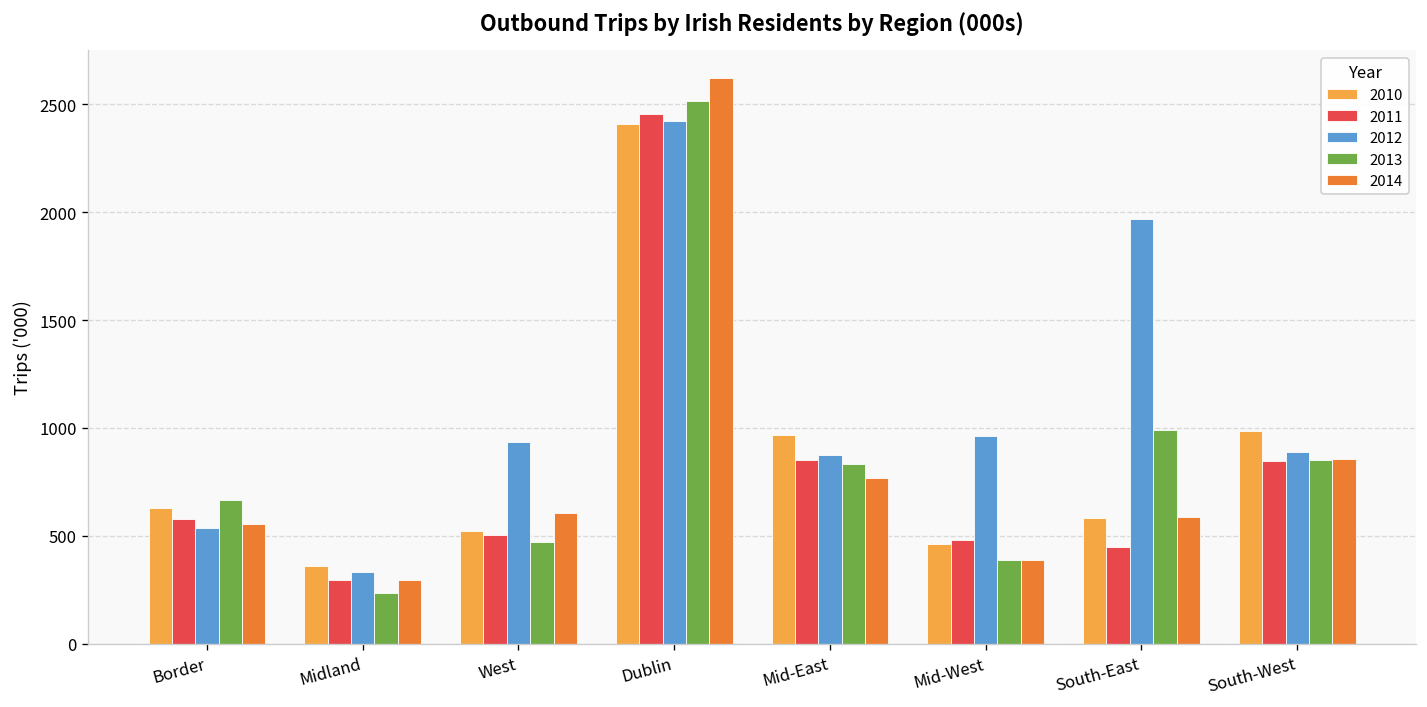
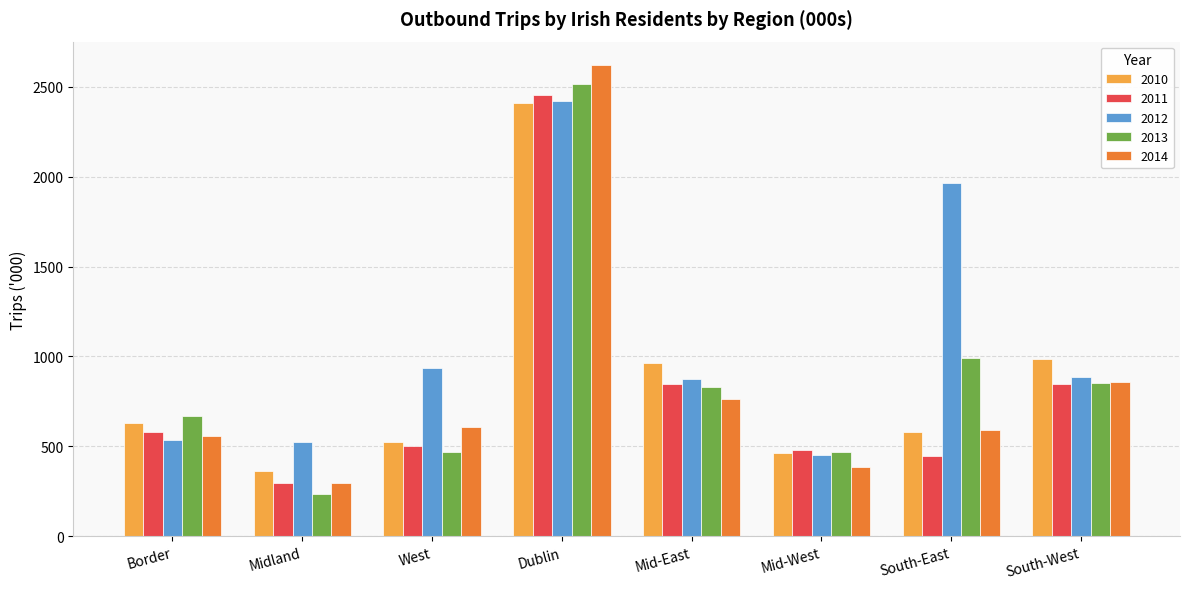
  {
    "2011": {
      "Border": 580,
      "Midland": 290,
      "West": 500,
      "Dublin": 2450,
      "Mid-East": 850,
      "Mid-West": 480,
      "South-East": 450,
      "South-West": 850
    },
    "2012": {
      "Border": 530,
-     "Midland": 330,
+     "Midland": 520,
      "West": 940,
      "Dublin": 2420,
      "Mid-East": 870,
-     "Mid-West": 960,
+     "Mid-West": 450,
      "South-East": 1970,
      "South-West": 890
    },
    "2013": {
      "Border": 670,
      "Midland": 240,
      "West": 470,
      "Dublin": 2510,
      "Mid-East": 830,
-     "Mid-West": 390,
+     "Mid-West": 470,
      "South-East": 990,
      "South-West": 850
    }
  }
